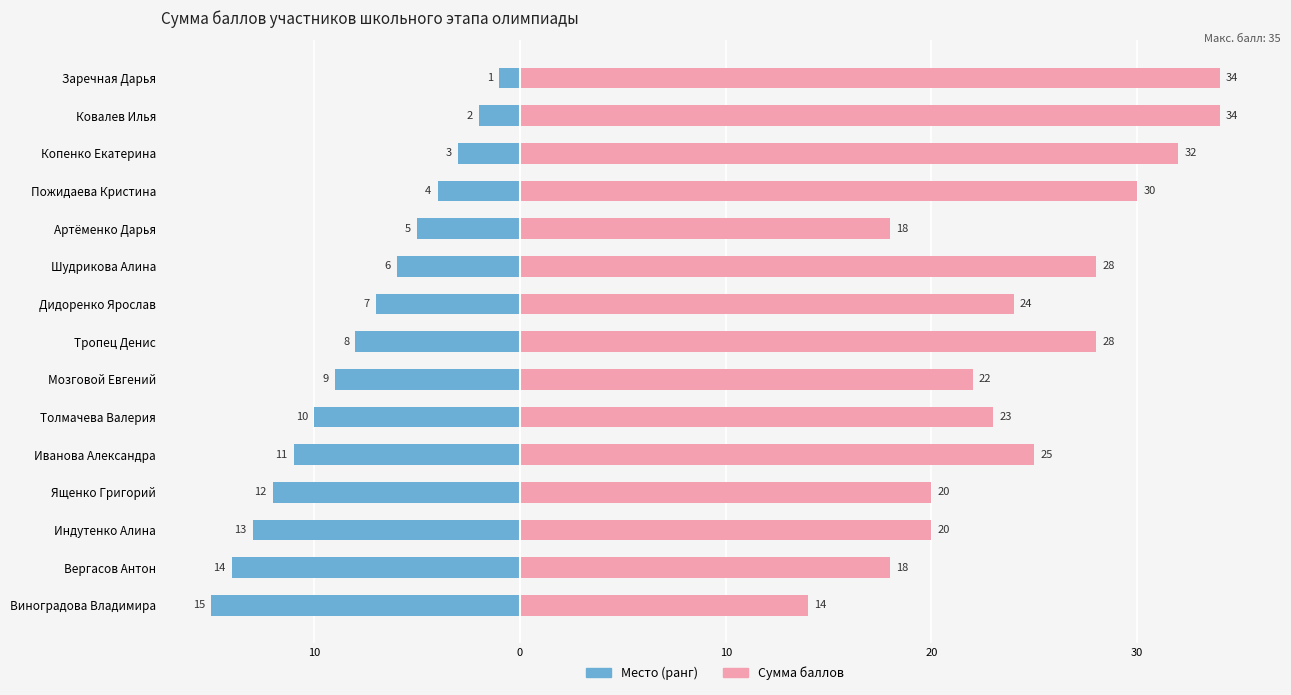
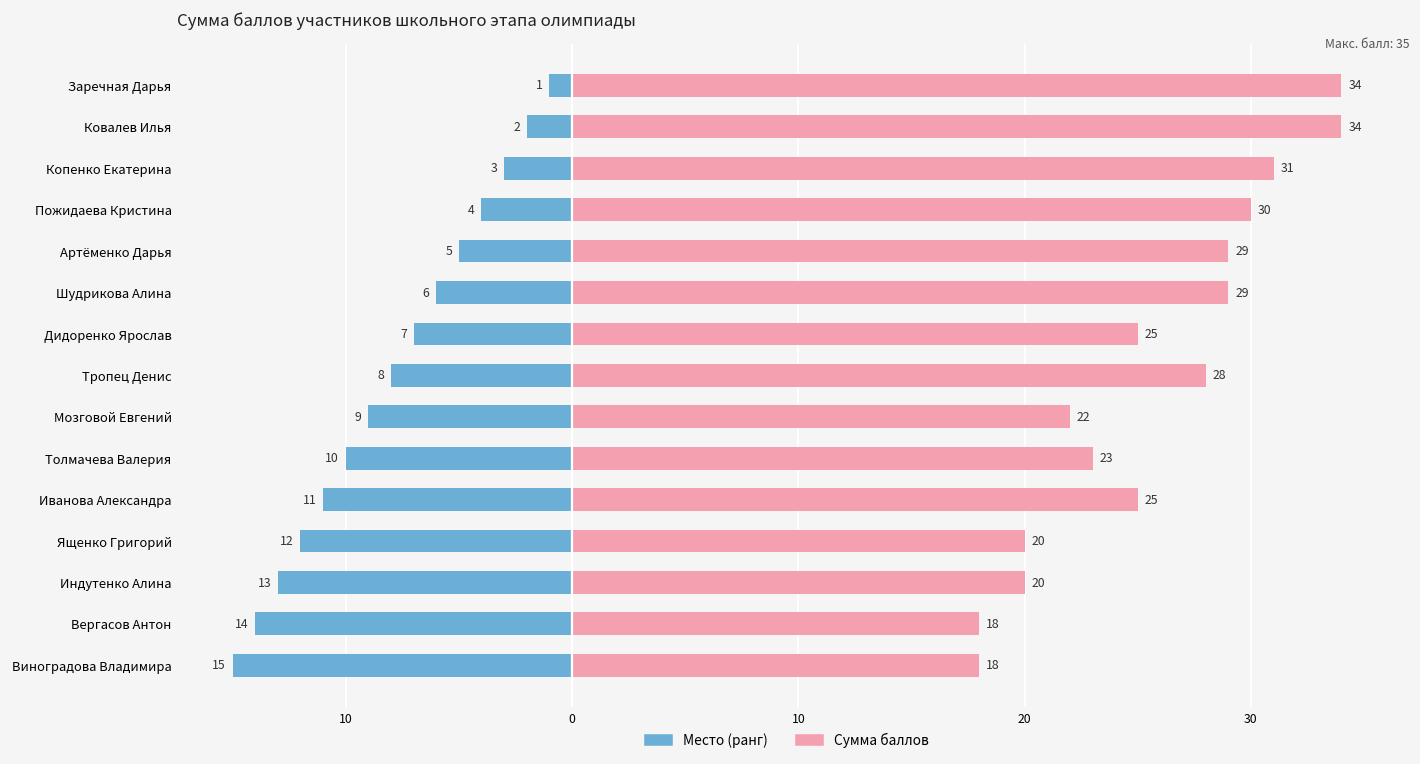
  {
    "Сумма баллов": {
      "Заречная Дарья": 34,
      "Ковалев Илья": 34,
-     "Копенко Екатерина": 32,
+     "Копенко Екатерина": 31,
      "Пожидаева Кристина": 30,
-     "Артёменко Дарья": 18,
-     "Шудрикова Алина": 28,
-     "Дидоренко Ярослав": 24,
+     "Артёменко Дарья": 29,
+     "Шудрикова Алина": 29,
+     "Дидоренко Ярослав": 25,
      "Тропец Денис": 28,
      "Мозговой Евгений": 22,
      "Толмачева Валерия": 23,
      "Иванова Александра": 25,
      "Ященко Григорий": 20,
      "Индутенко Алина": 20,
      "Вергасов Антон": 18,
-     "Виноградова Владимира": 14
+     "Виноградова Владимира": 18
    }
  }
